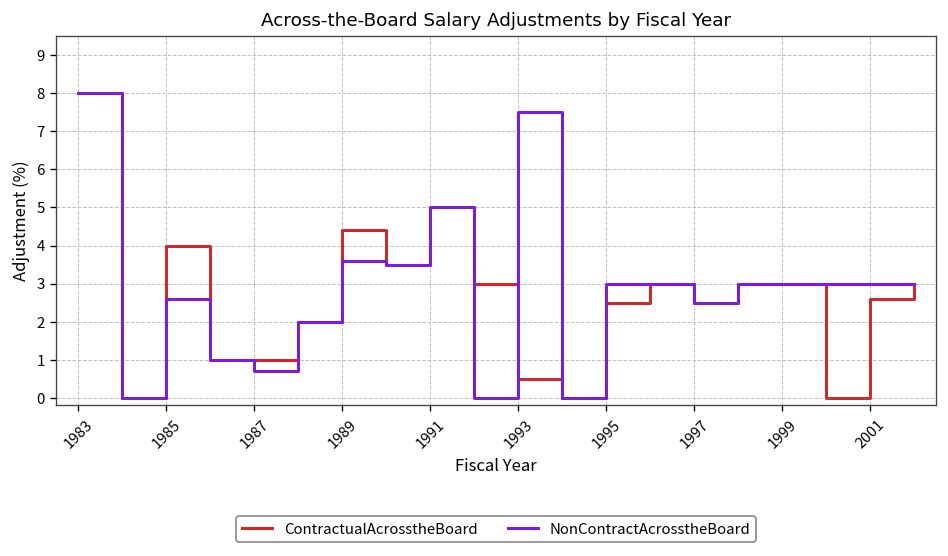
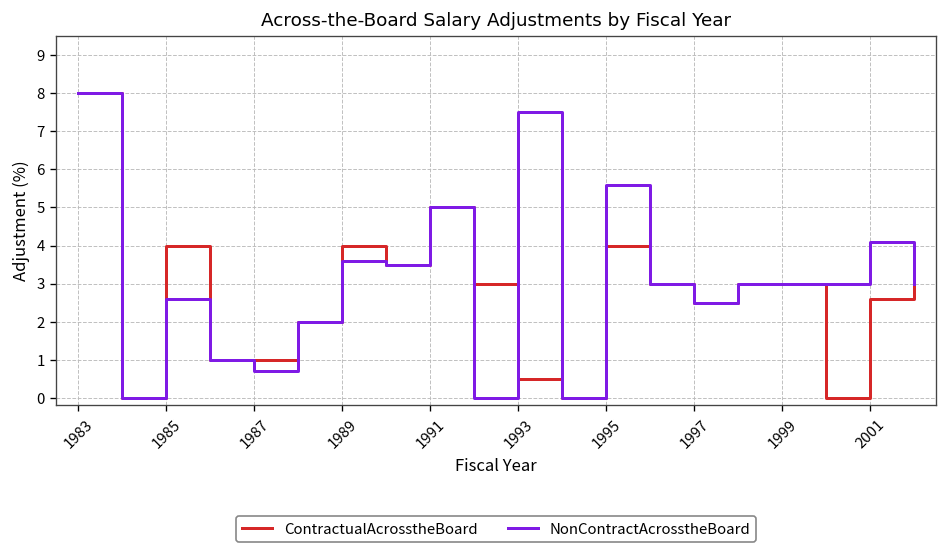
  {
    "ContractualAcrosstheBoard": {
      "1985": 4.0,
      "1987": 1.0,
-     "1989": 4.4,
+     "1989": 4.0,
      "1993": 0.5,
-     "1995": 2.5,
+     "1995": 4.0,
      "2001": 2.6
    },
    "NonContractAcrosstheBoard": {
      "1985": 2.6,
      "1987": 0.7,
      "1989": 3.6,
      "1993": 7.5,
-     "1995": 3.0,
-     "2001": 3.0
+     "1995": 5.6,
+     "2001": 4.1
    }
  }
